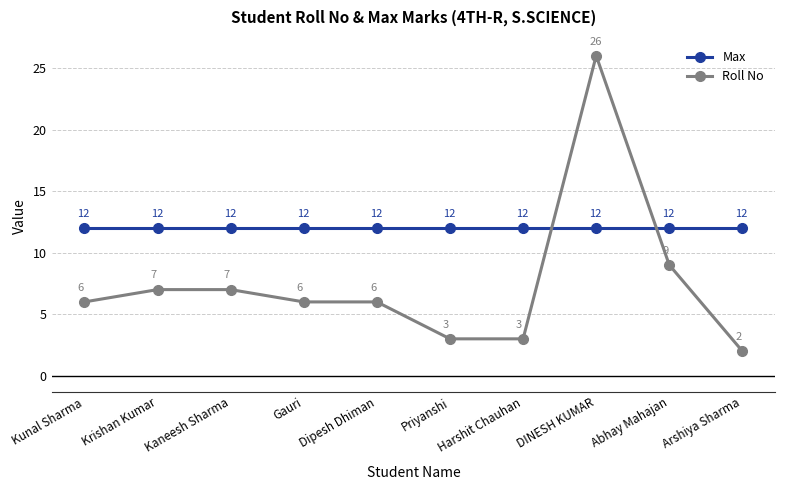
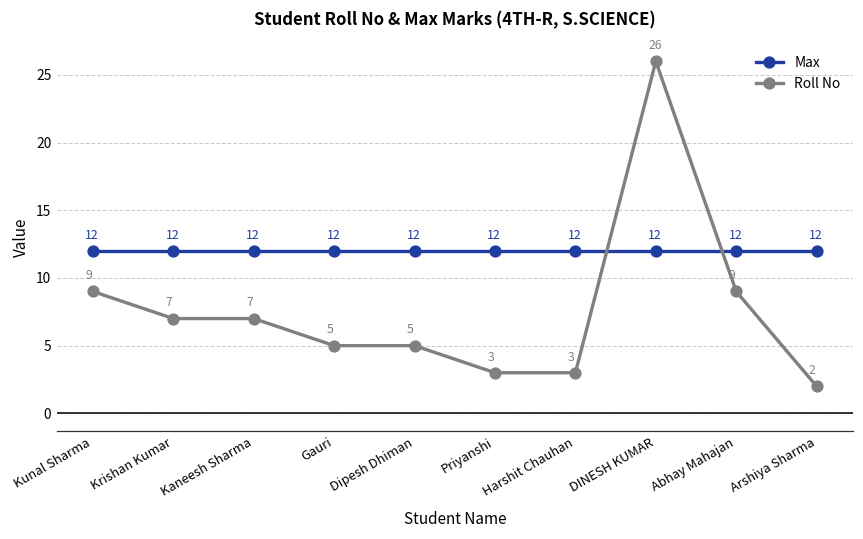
  {
    "Max": {
      "Kunal Sharma": 12,
      "Krishan Kumar": 12,
      "Kaneesh Sharma": 12,
      "Gauri": 12,
      "Dipesh Dhiman": 12,
      "Priyanshi": 12,
      "Harshit Chauhan": 12,
      "DINESH KUMAR": 12,
      "Abhay Mahajan": 12,
      "Arshiya Sharma": 12
    },
    "Roll No": {
-     "Kunal Sharma": 6,
+     "Kunal Sharma": 9,
      "Krishan Kumar": 7,
      "Kaneesh Sharma": 7,
-     "Gauri": 6,
-     "Dipesh Dhiman": 6,
+     "Gauri": 5,
+     "Dipesh Dhiman": 5,
      "Priyanshi": 3,
      "Harshit Chauhan": 3,
      "DINESH KUMAR": 26,
      "Abhay Mahajan": 9,
      "Arshiya Sharma": 2
    }
  }
